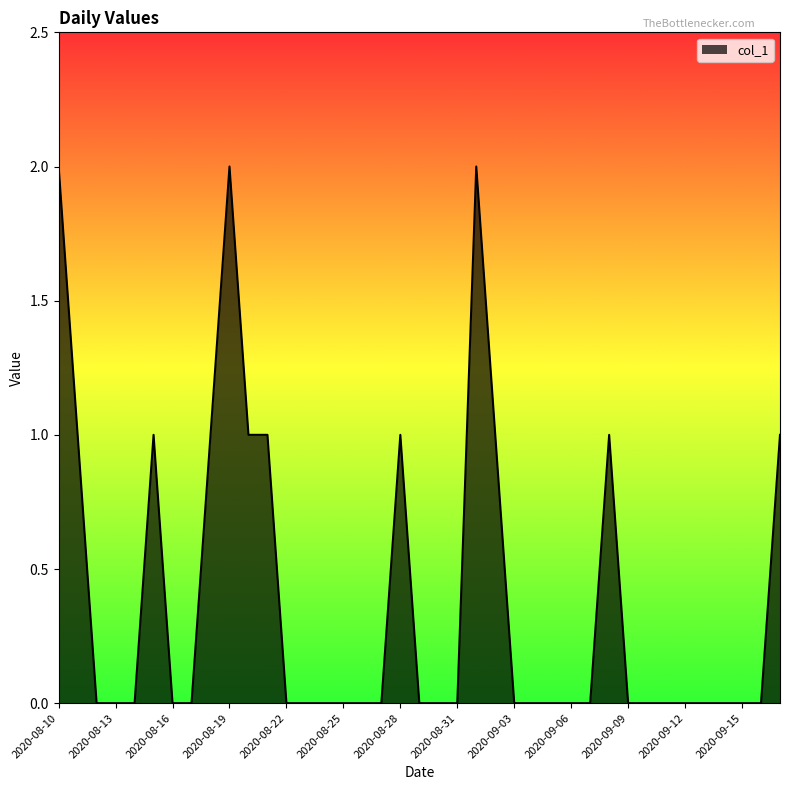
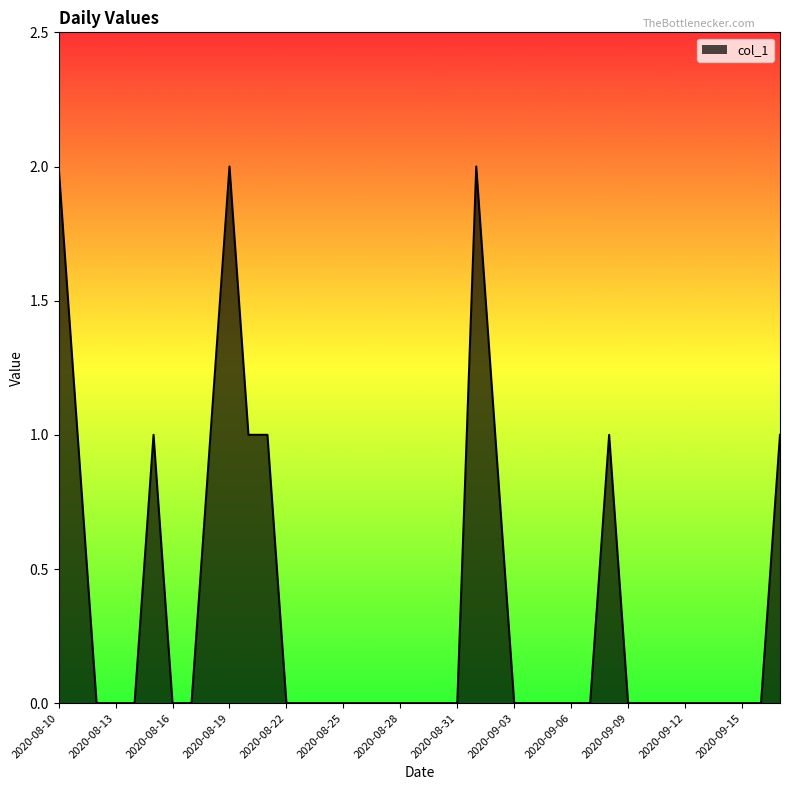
  {
    "2020-08-10": 2,
    "2020-08-13": 0,
    "2020-08-16": 0,
    "2020-08-19": 2,
    "2020-08-22": 0,
    "2020-08-25": 0,
-   "2020-08-28": 1,
+   "2020-08-28": 0,
    "2020-08-31": 0,
    "2020-09-03": 0,
    "2020-09-06": 0,
    "2020-09-09": 0,
    "2020-09-12": 0,
    "2020-09-15": 0
  }
